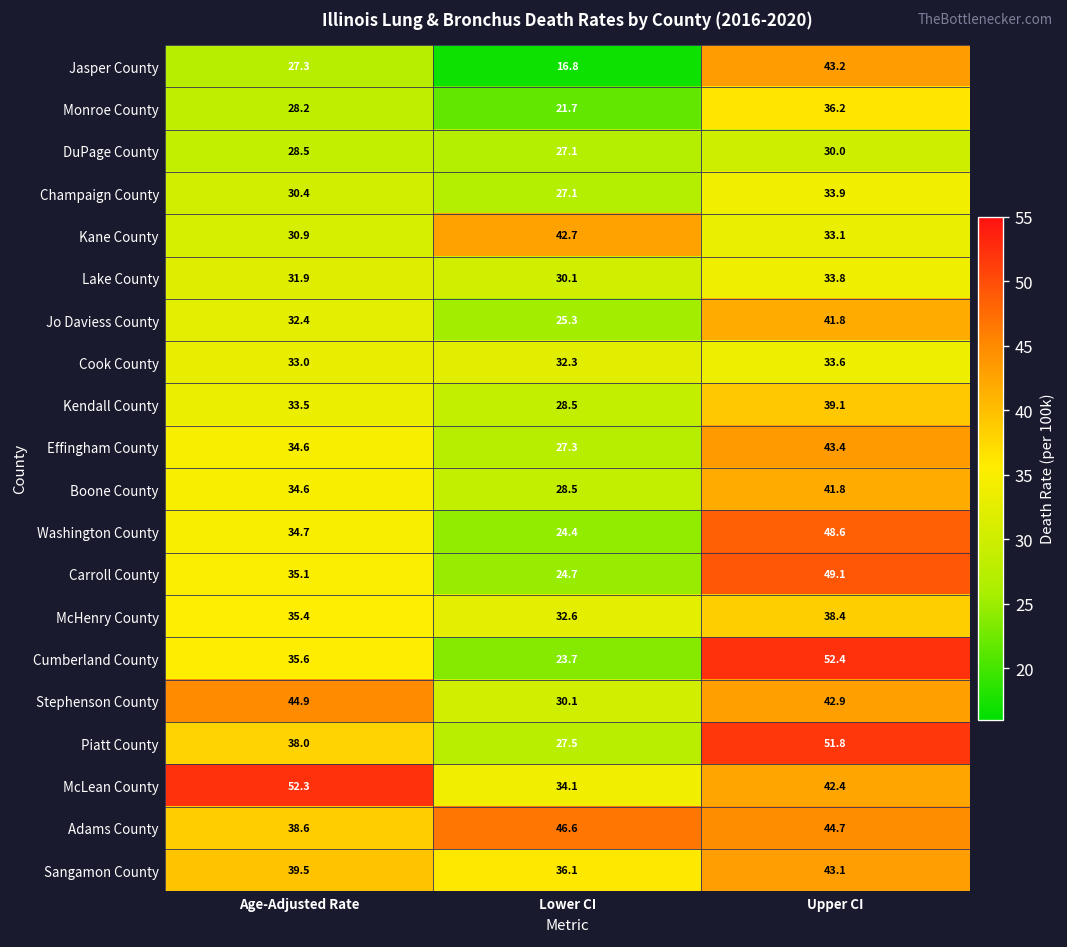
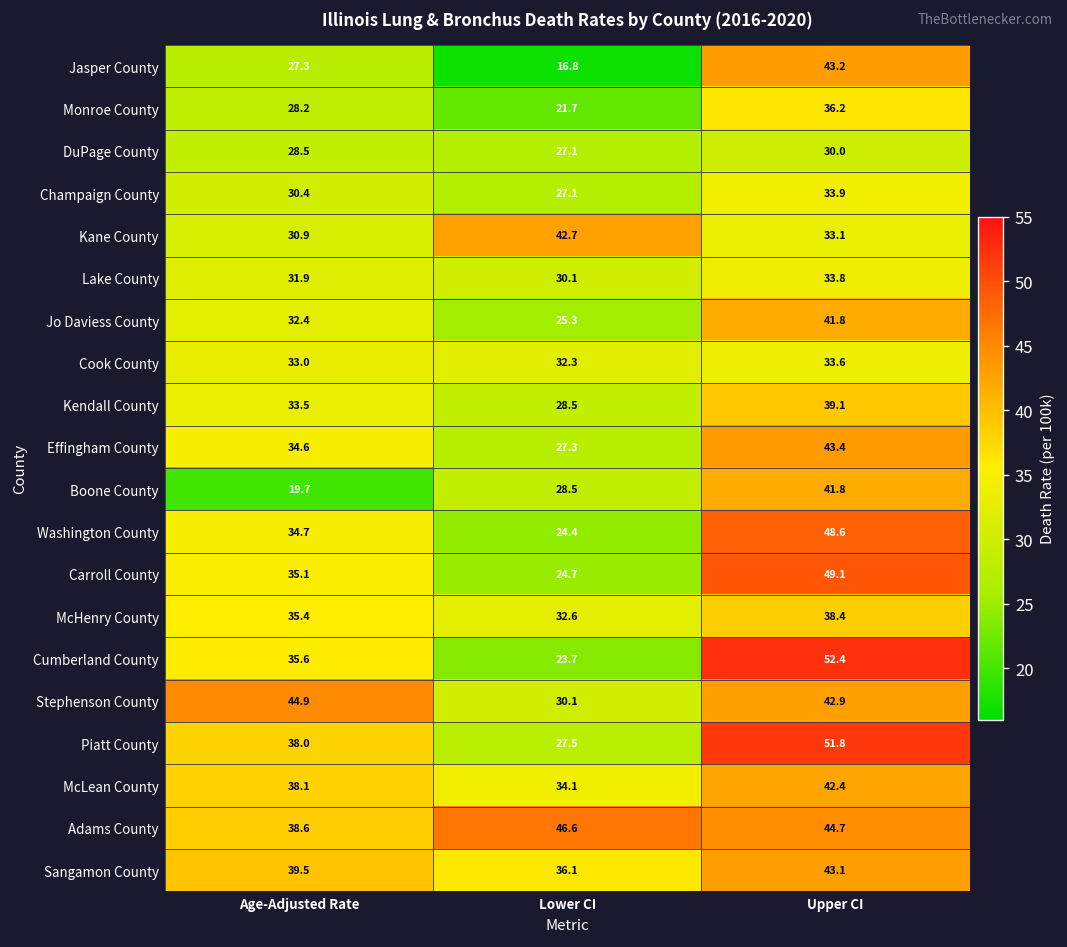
  {
    "Jasper County": {
      "Age-Adjusted Rate": 27.3,
      "Lower CI": 16.8,
      "Upper CI": 43.2
    },
    "Monroe County": {
      "Age-Adjusted Rate": 28.2,
      "Lower CI": 21.7,
      "Upper CI": 36.2
    },
    "DuPage County": {
      "Age-Adjusted Rate": 28.5,
      "Lower CI": 27.1,
      "Upper CI": 30.0
    },
    "Champaign County": {
      "Age-Adjusted Rate": 30.4,
      "Lower CI": 27.1,
      "Upper CI": 33.9
    },
    "Kane County": {
      "Age-Adjusted Rate": 30.9,
      "Lower CI": 42.7,
      "Upper CI": 33.1
    },
    "Lake County": {
      "Age-Adjusted Rate": 31.9,
      "Lower CI": 30.1,
      "Upper CI": 33.8
    },
    "Jo Daviess County": {
      "Age-Adjusted Rate": 32.4,
      "Lower CI": 25.3,
      "Upper CI": 41.8
    },
    "Cook County": {
      "Age-Adjusted Rate": 33.0,
      "Lower CI": 32.3,
      "Upper CI": 33.6
    },
    "Kendall County": {
      "Age-Adjusted Rate": 33.5,
      "Lower CI": 28.5,
      "Upper CI": 39.1
    },
    "Effingham County": {
      "Age-Adjusted Rate": 34.6,
      "Lower CI": 27.3,
      "Upper CI": 43.4
    },
    "Boone County": {
-     "Age-Adjusted Rate": 34.6,
+     "Age-Adjusted Rate": 19.7,
      "Lower CI": 28.5,
      "Upper CI": 41.8
    },
    "Washington County": {
      "Age-Adjusted Rate": 34.7,
      "Lower CI": 24.4,
      "Upper CI": 48.6
    },
    "Carroll County": {
      "Age-Adjusted Rate": 35.1,
      "Lower CI": 24.7,
      "Upper CI": 49.1
    },
    "McHenry County": {
      "Age-Adjusted Rate": 35.4,
      "Lower CI": 32.6,
      "Upper CI": 38.4
    },
    "Cumberland County": {
      "Age-Adjusted Rate": 35.6,
      "Lower CI": 23.7,
      "Upper CI": 52.4
    },
    "Stephenson County": {
      "Age-Adjusted Rate": 44.9,
      "Lower CI": 30.1,
      "Upper CI": 42.9
    },
    "Piatt County": {
      "Age-Adjusted Rate": 38.0,
      "Lower CI": 27.5,
      "Upper CI": 51.8
    },
    "McLean County": {
-     "Age-Adjusted Rate": 52.3,
+     "Age-Adjusted Rate": 38.1,
      "Lower CI": 34.1,
      "Upper CI": 42.4
    },
    "Adams County": {
      "Age-Adjusted Rate": 38.6,
      "Lower CI": 46.6,
      "Upper CI": 44.7
    },
    "Sangamon County": {
      "Age-Adjusted Rate": 39.5,
      "Lower CI": 36.1,
      "Upper CI": 43.1
    }
  }
